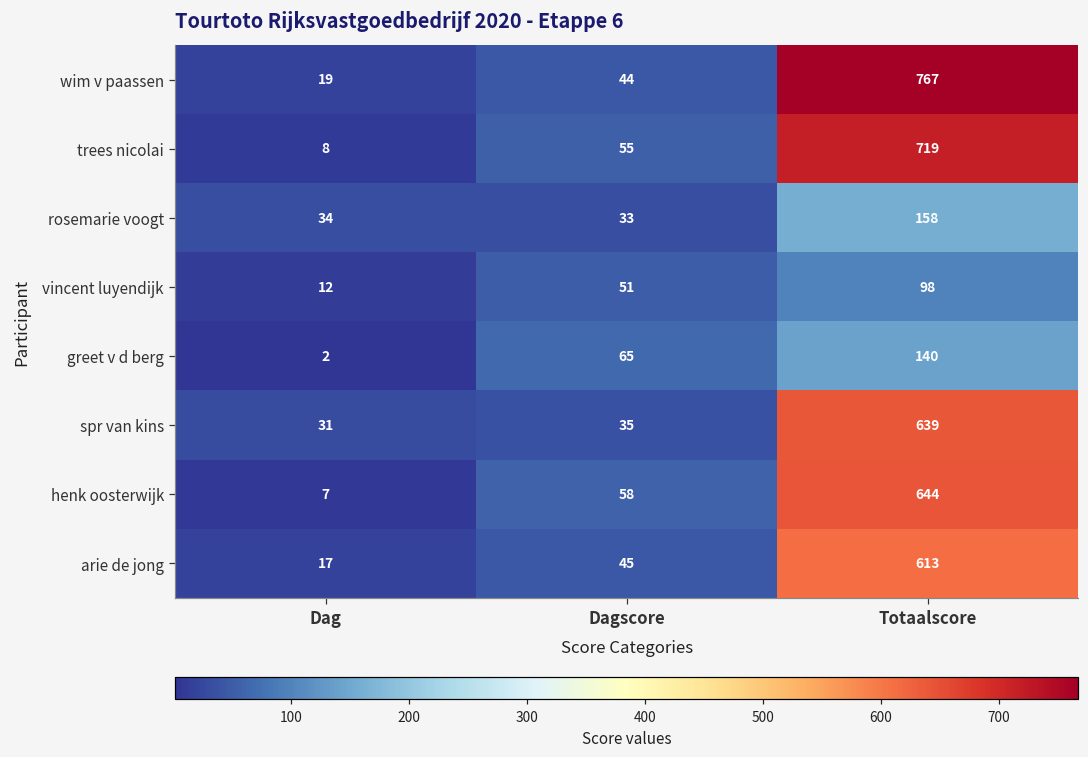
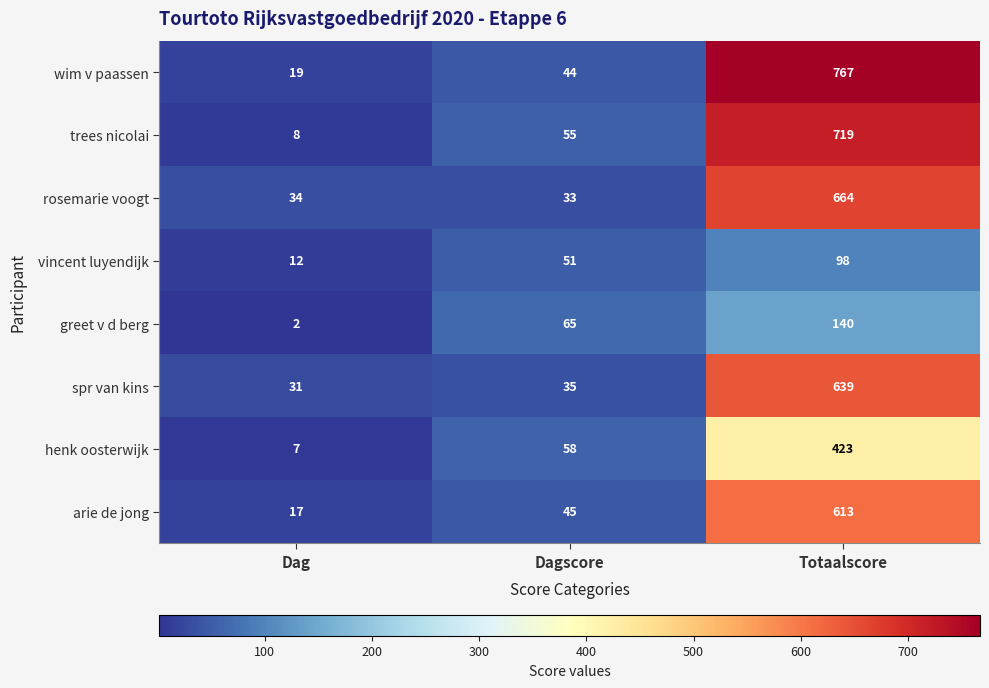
  {
    "wim v paassen": {
      "Dag": 19,
      "Dagscore": 44,
      "Totaalscore": 767
    },
    "trees nicolai": {
      "Dag": 8,
      "Dagscore": 55,
      "Totaalscore": 719
    },
    "rosemarie voogt": {
      "Dag": 34,
      "Dagscore": 33,
-     "Totaalscore": 158
+     "Totaalscore": 664
    },
    "vincent luyendijk": {
      "Dag": 12,
      "Dagscore": 51,
      "Totaalscore": 98
    },
    "greet v d berg": {
      "Dag": 2,
      "Dagscore": 65,
      "Totaalscore": 140
    },
    "spr van kins": {
      "Dag": 31,
      "Dagscore": 35,
      "Totaalscore": 639
    },
    "henk oosterwijk": {
      "Dag": 7,
      "Dagscore": 58,
-     "Totaalscore": 644
+     "Totaalscore": 423
    },
    "arie de jong": {
      "Dag": 17,
      "Dagscore": 45,
      "Totaalscore": 613
    }
  }
